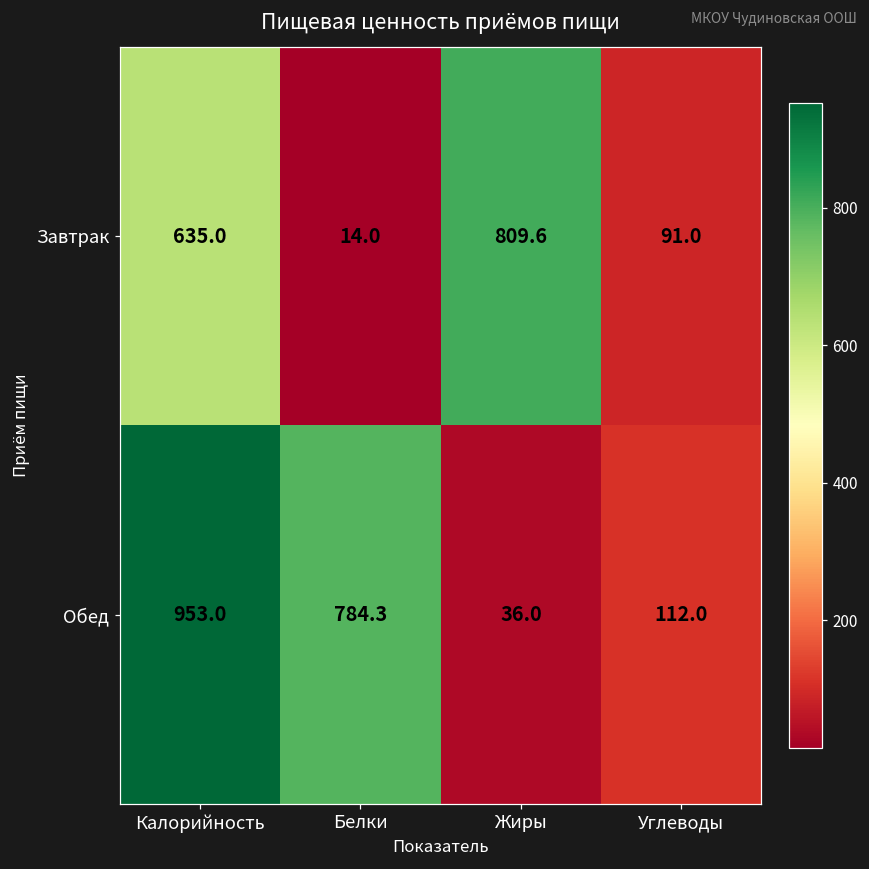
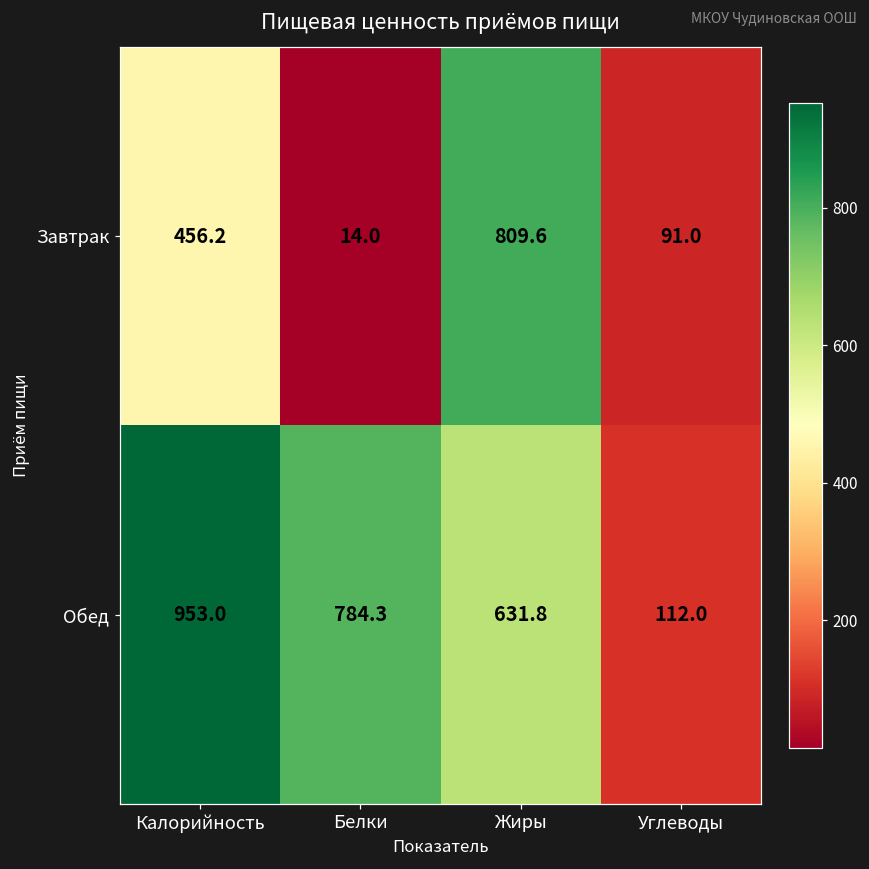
  {
    "Завтрак": {
-     "Калорийность": 635.0,
+     "Калорийность": 456.2,
      "Белки": 14.0,
      "Жиры": 809.6,
      "Углеводы": 91.0
    },
    "Обед": {
      "Калорийность": 953.0,
      "Белки": 784.3,
-     "Жиры": 36.0,
+     "Жиры": 631.8,
      "Углеводы": 112.0
    }
  }
